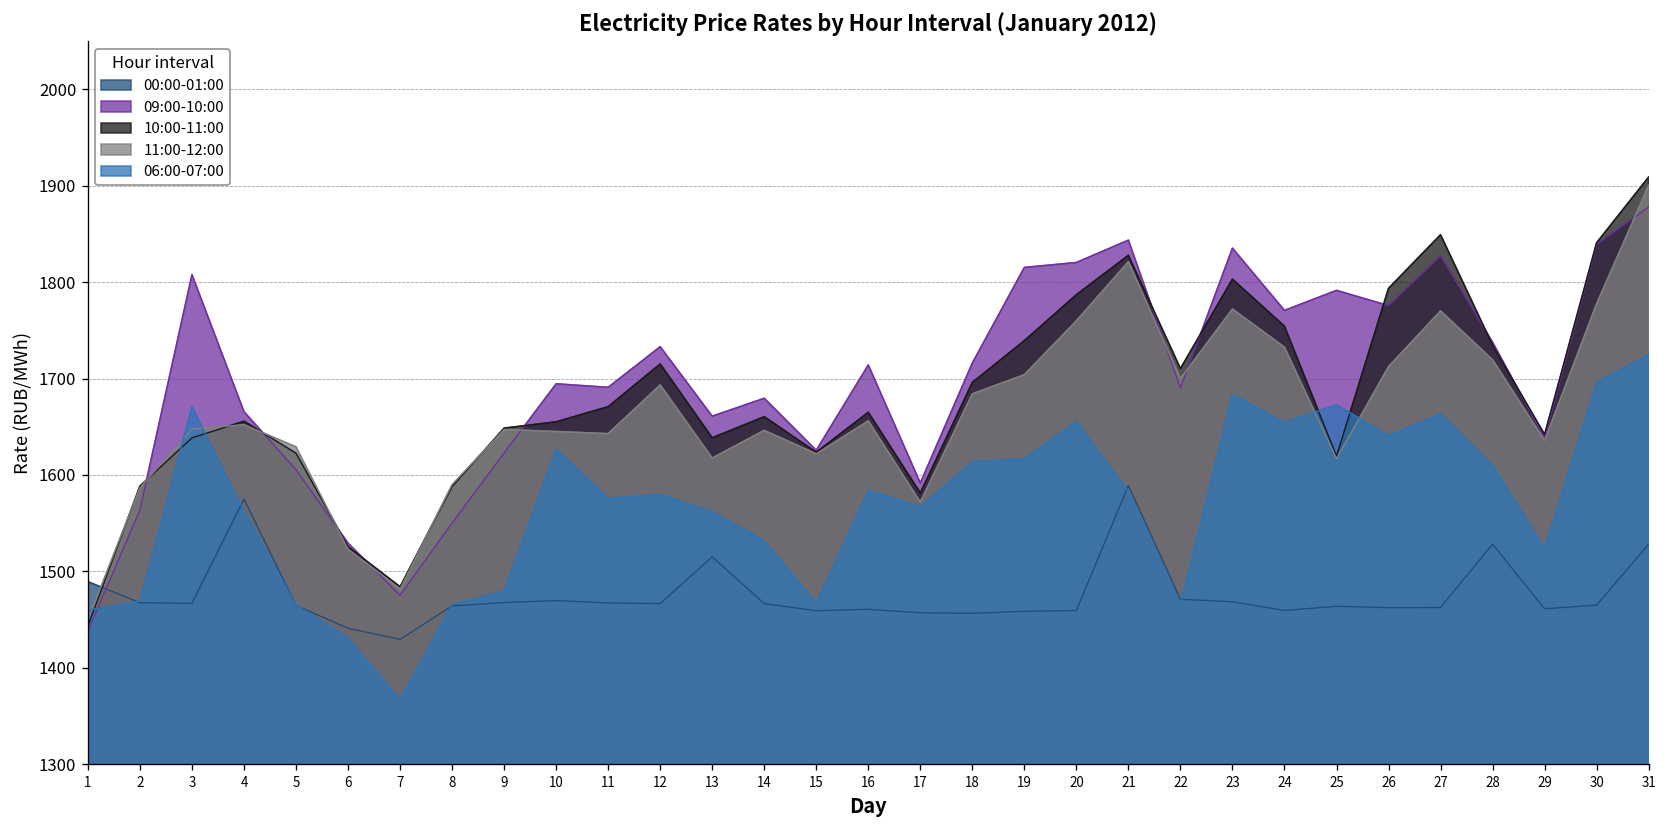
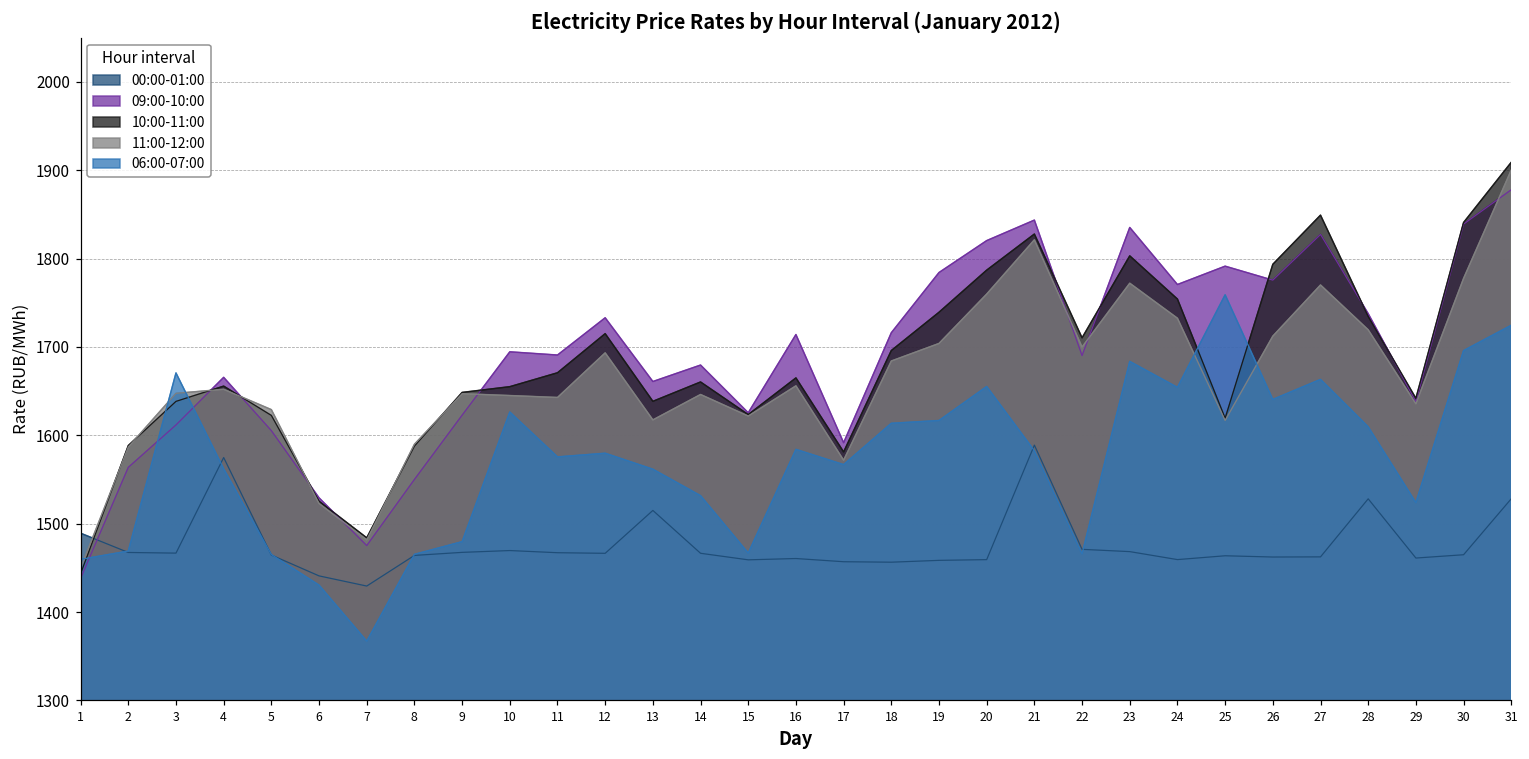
  {
    "00:00-01:00": {
      "1": 1490,
      "3": 1470,
      "4": 1570,
      "6": 1440,
      "7": 1430,
      "9": 1470,
      "10": 1470,
      "11": 1470,
      "12": 1470,
      "13": 1520,
      "14": 1470,
      "15": 1460,
      "16": 1460,
      "17": 1460,
      "18": 1460,
      "19": 1460,
      "20": 1460,
      "21": 1590,
      "22": 1470,
      "23": 1470,
      "24": 1460,
      "25": 1460,
      "26": 1460,
      "27": 1460,
      "28": 1530,
      "29": 1460,
      "30": 1460,
      "31": 1530
    },
    "09:00-10:00": {
      "1": 1440,
      "2": 1560,
-     "3": 1810,
+     "3": 1610,
      "4": 1670,
      "5": 1610,
      "6": 1530,
      "7": 1480,
      "8": 1550,
      "9": 1620,
      "10": 1690,
      "11": 1690,
      "12": 1730,
      "13": 1660,
      "14": 1680,
      "16": 1710,
      "17": 1590,
      "18": 1720,
-     "19": 1820,
+     "19": 1780,
      "20": 1820,
      "21": 1840,
      "22": 1690,
      "23": 1840,
      "24": 1770,
      "25": 1790,
      "26": 1780,
      "27": 1830,
      "31": 1880
    },
    "10:00-11:00": {
      "1": 1440,
      "3": 1640,
      "4": 1660,
      "5": 1620,
      "10": 1660,
      "11": 1670,
      "12": 1720,
      "13": 1640,
      "14": 1660,
      "16": 1670,
      "17": 1580,
      "18": 1700,
      "19": 1740,
      "20": 1790,
      "21": 1830,
      "22": 1710,
      "23": 1800,
      "24": 1750,
      "26": 1790,
      "27": 1850,
      "29": 1640,
      "31": 1910
    },
    "11:00-12:00": {
      "1": 1450,
      "3": 1650,
      "4": 1650,
      "5": 1630,
      "10": 1650,
      "11": 1640,
      "12": 1690,
      "13": 1620,
      "14": 1650,
      "16": 1660,
      "17": 1570,
      "18": 1680,
      "19": 1700,
      "20": 1760,
      "21": 1820,
      "22": 1700,
      "23": 1770,
      "24": 1730,
      "26": 1710,
      "27": 1770,
      "28": 1720,
      "30": 1780,
      "31": 1900
    },
    "06:00-07:00": {
      "1": 1460,
      "3": 1670,
      "4": 1560,
      "6": 1430,
      "7": 1370,
      "9": 1480,
      "10": 1630,
      "11": 1580,
      "12": 1580,
      "13": 1560,
      "14": 1530,
      "15": 1470,
      "16": 1580,
      "17": 1570,
      "18": 1610,
      "19": 1620,
      "20": 1660,
      "21": 1580,
      "22": 1470,
      "23": 1680,
      "24": 1650,
-     "25": 1670,
+     "25": 1760,
      "26": 1640,
      "27": 1660,
      "28": 1610,
      "29": 1520,
      "30": 1700,
      "31": 1720
    }
  }
